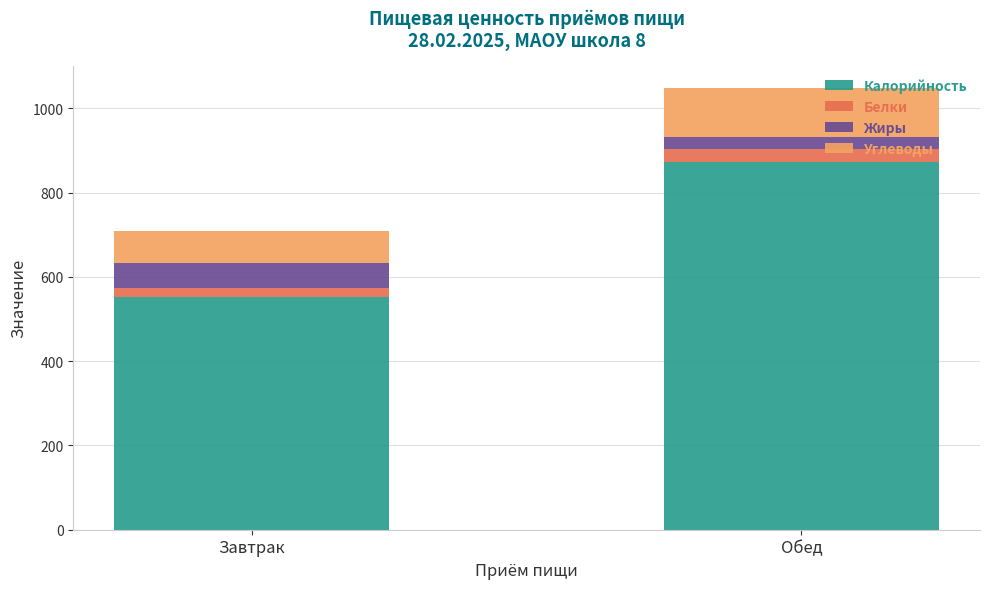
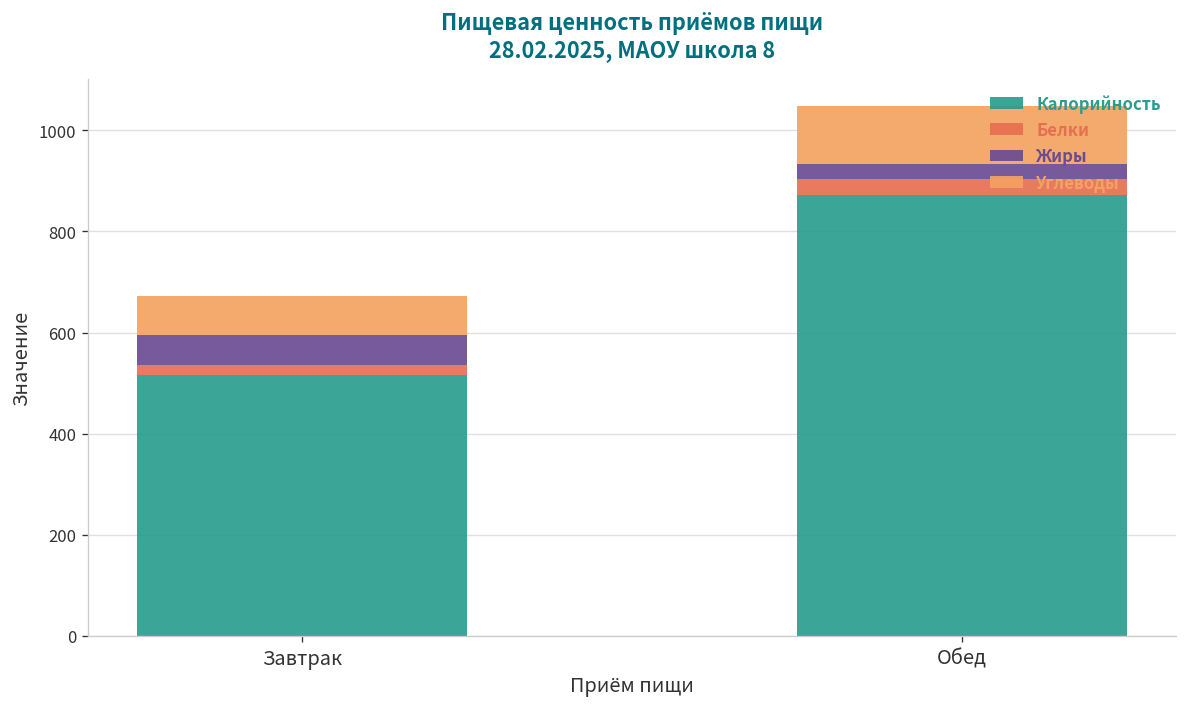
  {
    "Калорийность": {
-     "Завтрак": 550,
+     "Завтрак": 520,
      "Обед": 870
    },
    "Жиры": {
      "Завтрак": 60,
      "Обед": 30
    }
  }
